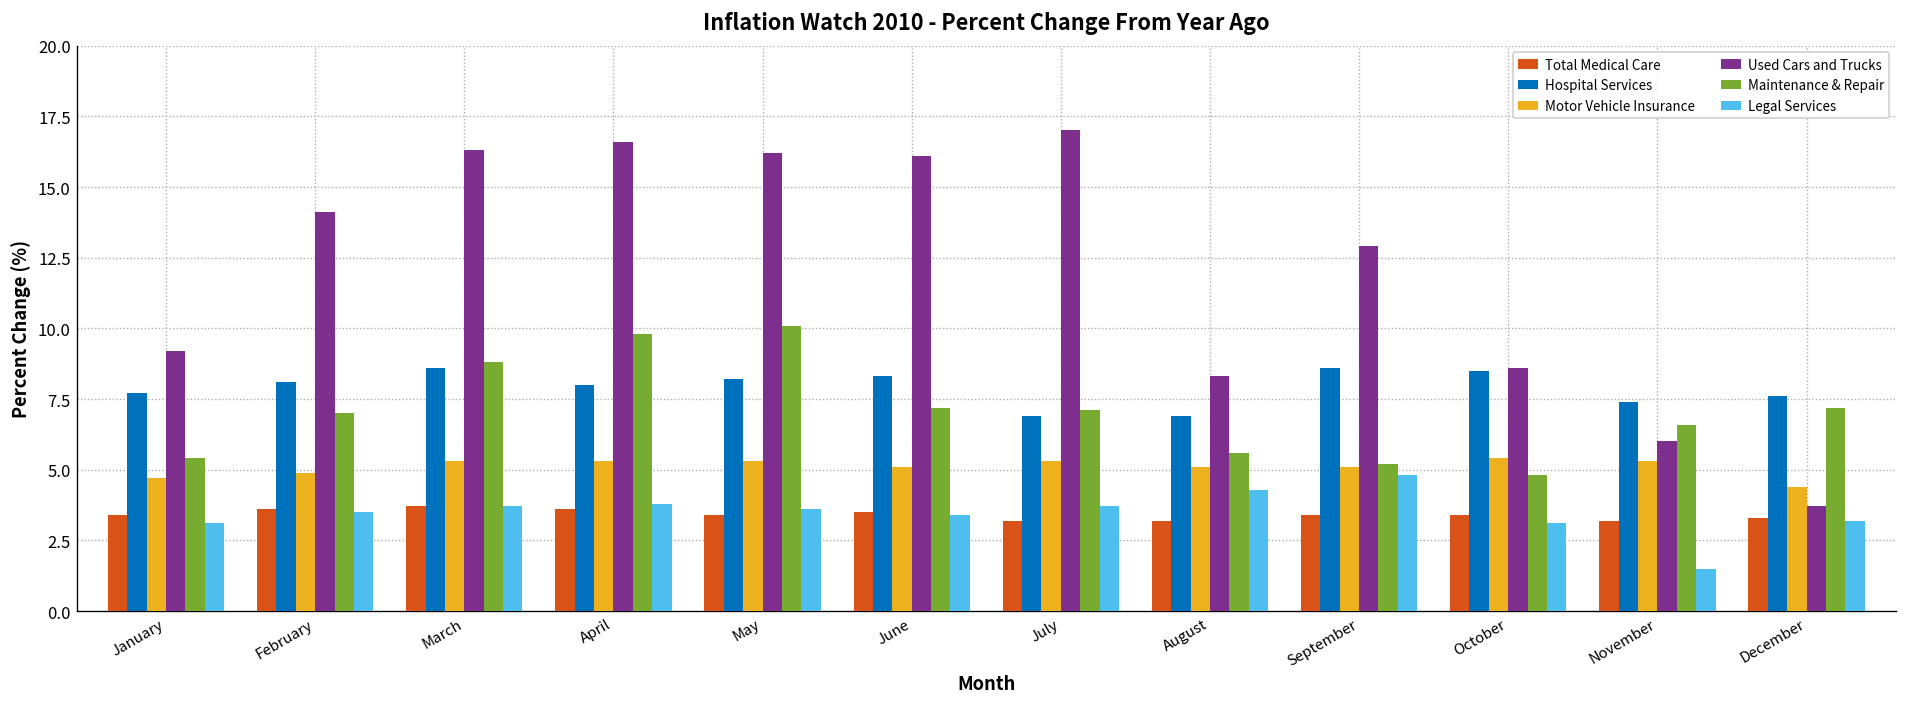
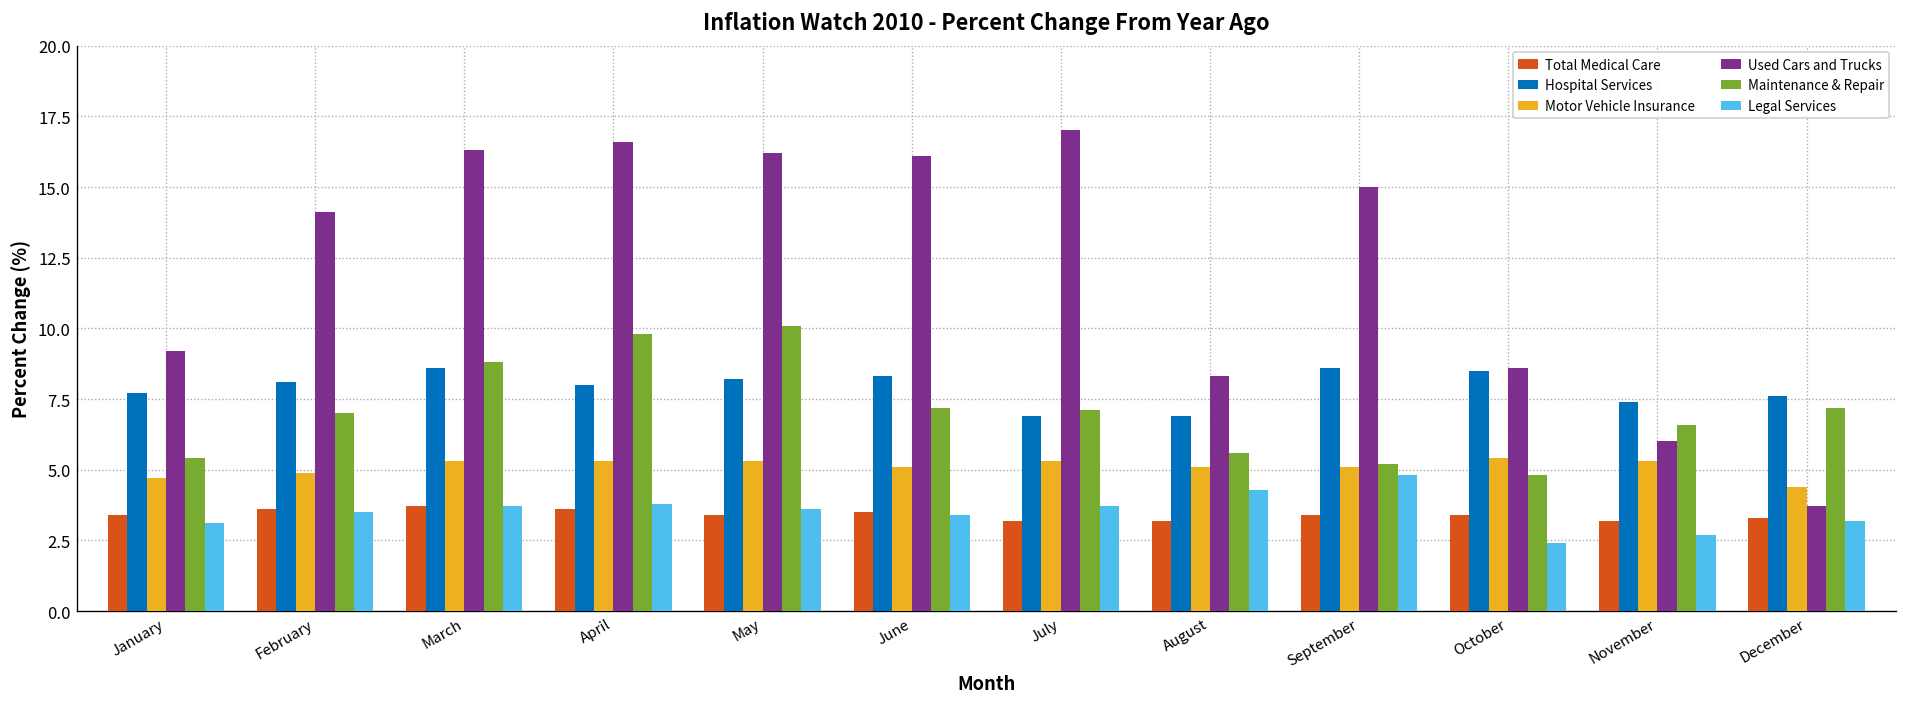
  {
    "Total Medical Care": {
      "January": 3.4,
      "February": 3.6,
      "March": 3.7,
      "April": 3.6,
      "May": 3.4,
      "June": 3.5,
      "July": 3.2,
      "August": 3.2,
      "September": 3.4,
      "October": 3.4,
      "November": 3.2,
      "December": 3.3
    },
    "Hospital Services": {
      "January": 7.7,
      "February": 8.1,
      "March": 8.6,
      "April": 8.0,
      "May": 8.2,
      "June": 8.3,
      "July": 6.9,
      "August": 6.9,
      "September": 8.6,
      "October": 8.5,
      "November": 7.4,
      "December": 7.6
    },
    "Motor Vehicle Insurance": {
      "January": 4.7,
      "February": 4.9,
      "March": 5.3,
      "April": 5.3,
      "May": 5.3,
      "June": 5.1,
      "July": 5.3,
      "August": 5.1,
      "September": 5.1,
      "October": 5.4,
      "November": 5.3,
      "December": 4.4
    },
    "Used Cars and Trucks": {
      "January": 9.2,
      "February": 14.1,
      "March": 16.3,
      "April": 16.6,
      "May": 16.2,
      "June": 16.1,
      "July": 17.0,
      "August": 8.3,
-     "September": 12.9,
+     "September": 15.0,
      "October": 8.6,
      "November": 6.0,
      "December": 3.7
    },
    "Maintenance & Repair": {
      "January": 5.4,
      "February": 7.0,
      "March": 8.8,
      "April": 9.8,
      "May": 10.1,
      "June": 7.2,
      "July": 7.1,
      "August": 5.6,
      "September": 5.2,
      "October": 4.8,
      "November": 6.6,
      "December": 7.2
    },
    "Legal Services": {
      "January": 3.1,
      "February": 3.5,
      "March": 3.7,
      "April": 3.8,
      "May": 3.6,
      "June": 3.4,
      "July": 3.7,
      "August": 4.3,
      "September": 4.8,
-     "October": 3.1,
-     "November": 1.5,
+     "October": 2.4,
+     "November": 2.7,
      "December": 3.2
    }
  }
